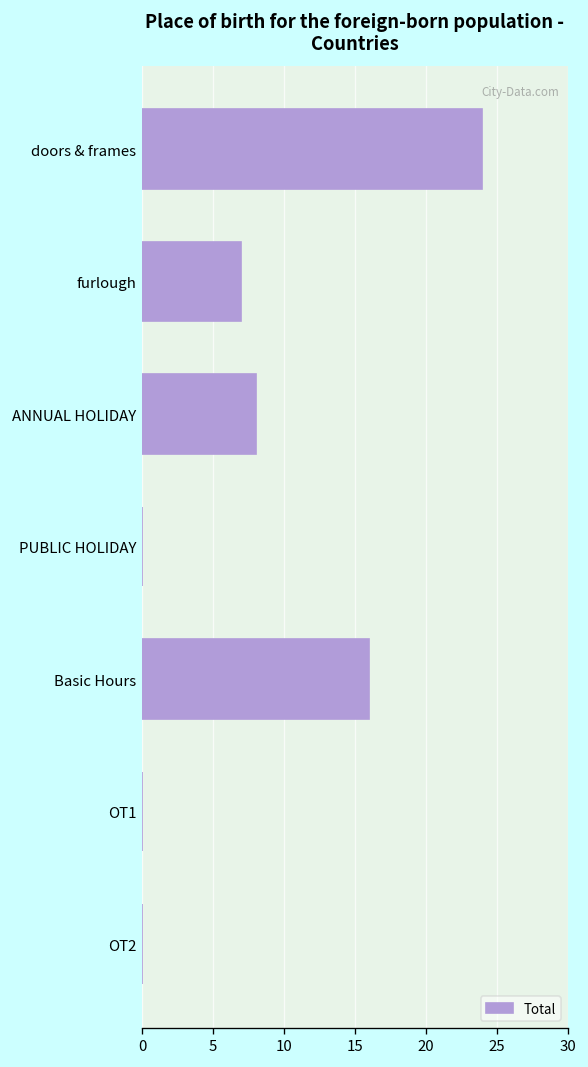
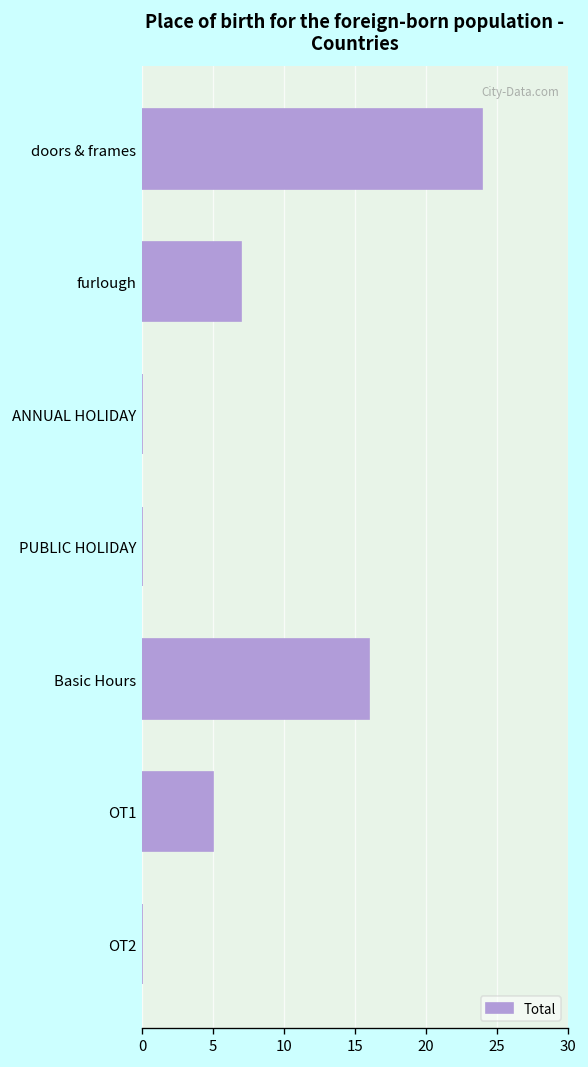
  {
    "doors & frames": 24,
    "furlough": 7,
-   "ANNUAL HOLIDAY": 8,
+   "ANNUAL HOLIDAY": 0,
    "PUBLIC HOLIDAY": 0,
    "Basic Hours": 16,
-   "OT1": 0,
+   "OT1": 5,
    "OT2": 0
  }
